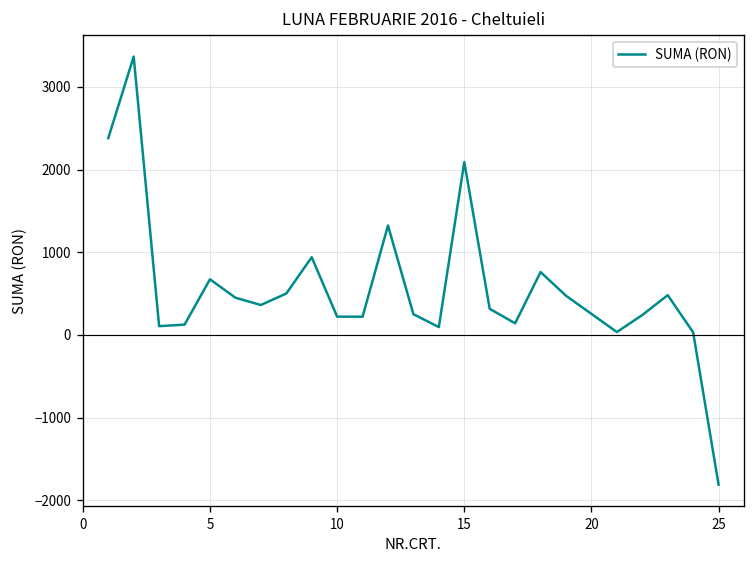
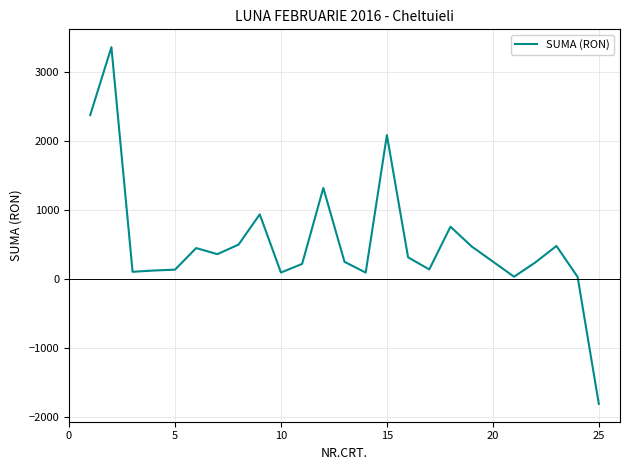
  {
-   "5": 700,
-   "10": 200,
+   "5": 100,
+   "10": 100,
    "15": 2100,
    "20": 300,
    "25": -1800
  }
